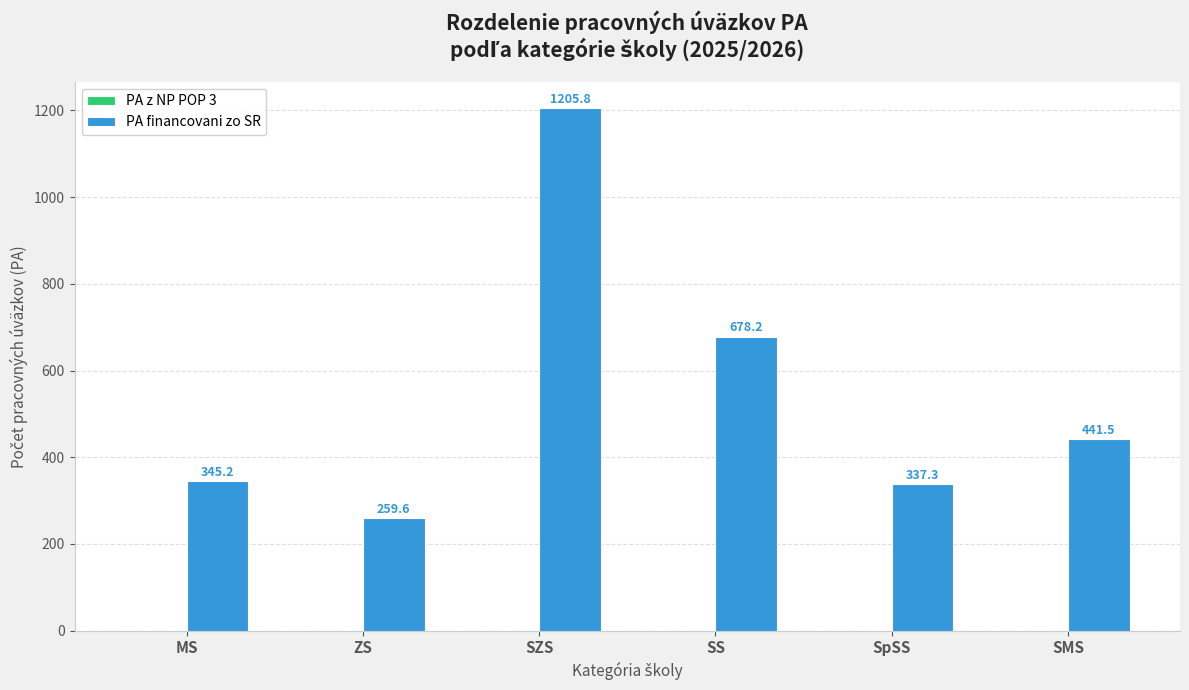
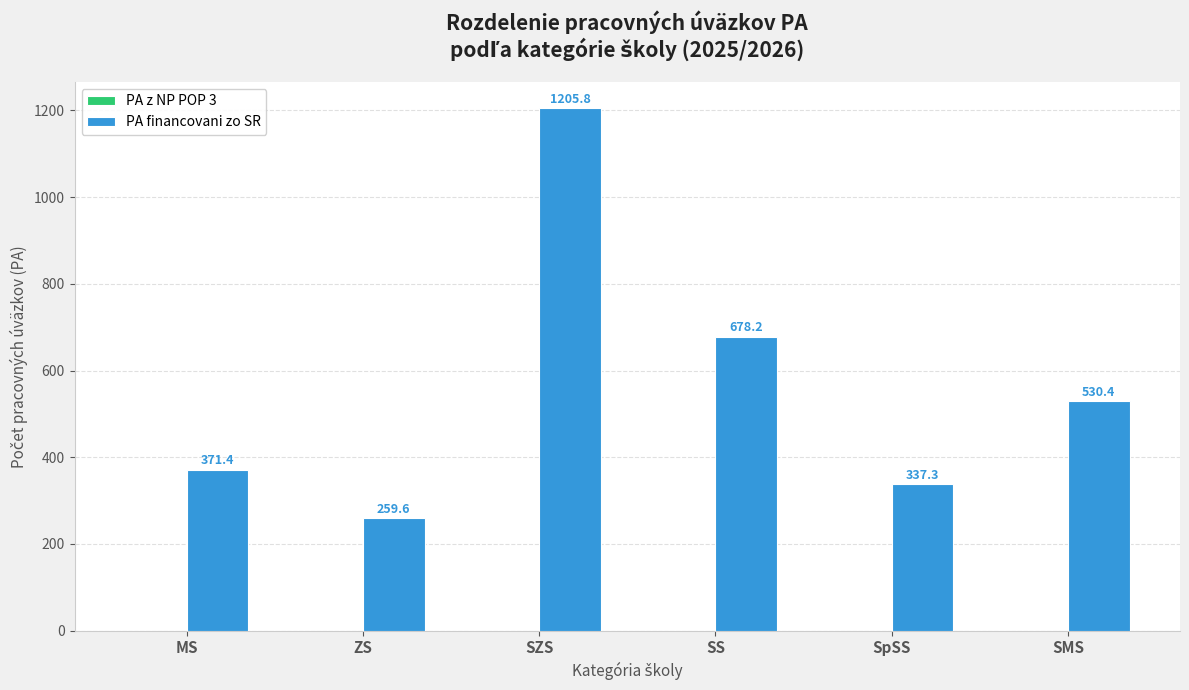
  {
    "PA z NP POP 3": {
      "MS": 0,
      "ZS": 0,
      "SZS": 0,
      "SS": 0,
      "SpSS": 0,
      "SMS": 0
    },
    "PA financovani zo SR": {
-     "MS": 345.2,
+     "MS": 371.4,
      "ZS": 259.6,
      "SZS": 1205.8,
      "SS": 678.2,
      "SpSS": 337.3,
-     "SMS": 441.5
+     "SMS": 530.4
    }
  }
